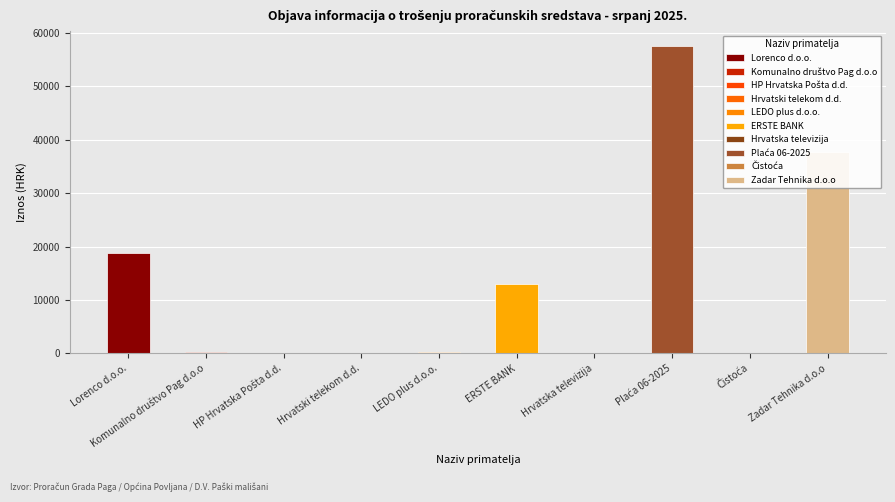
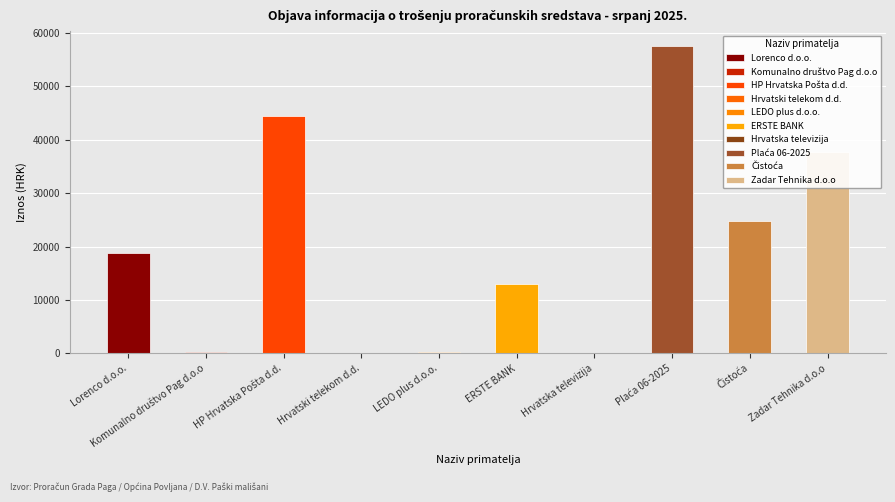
  {
    "Lorenco d.o.o.": 19000,
-   "HP Hrvatska Pošta d.d.": 0,
+   "HP Hrvatska Pošta d.d.": 44000,
    "ERSTE BANK": 13000,
    "Plaća 06-2025": 57000,
-   "Čistoća": 0
+   "Čistoća": 25000
  }
